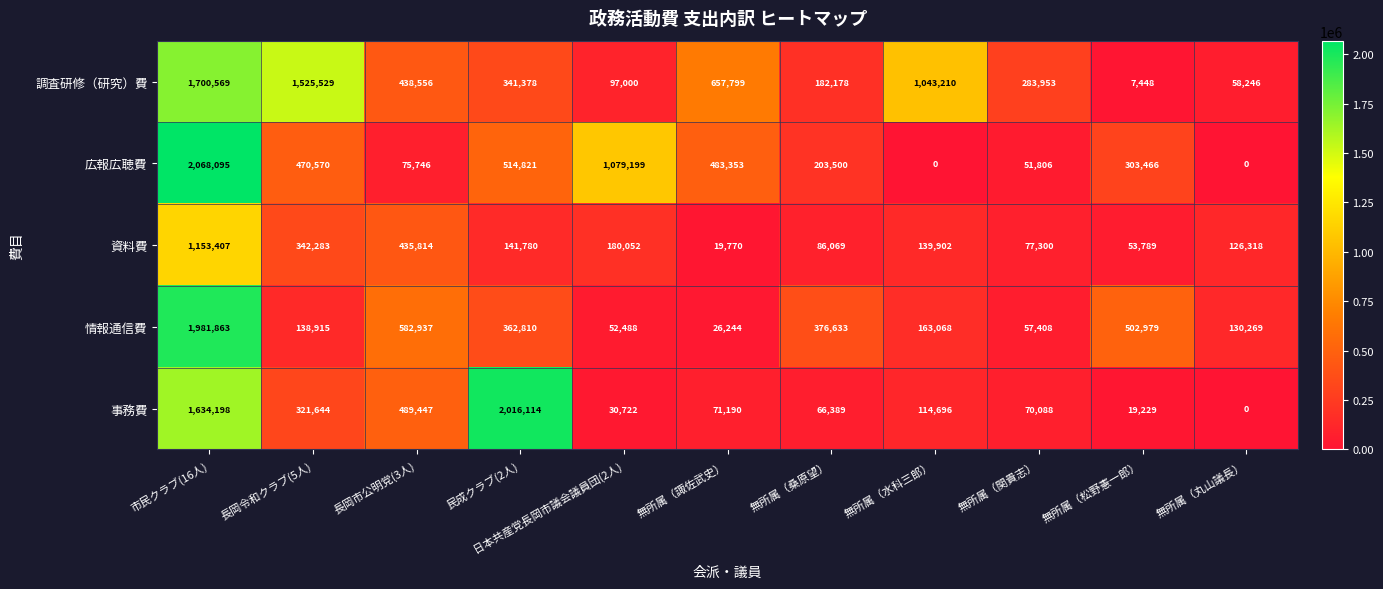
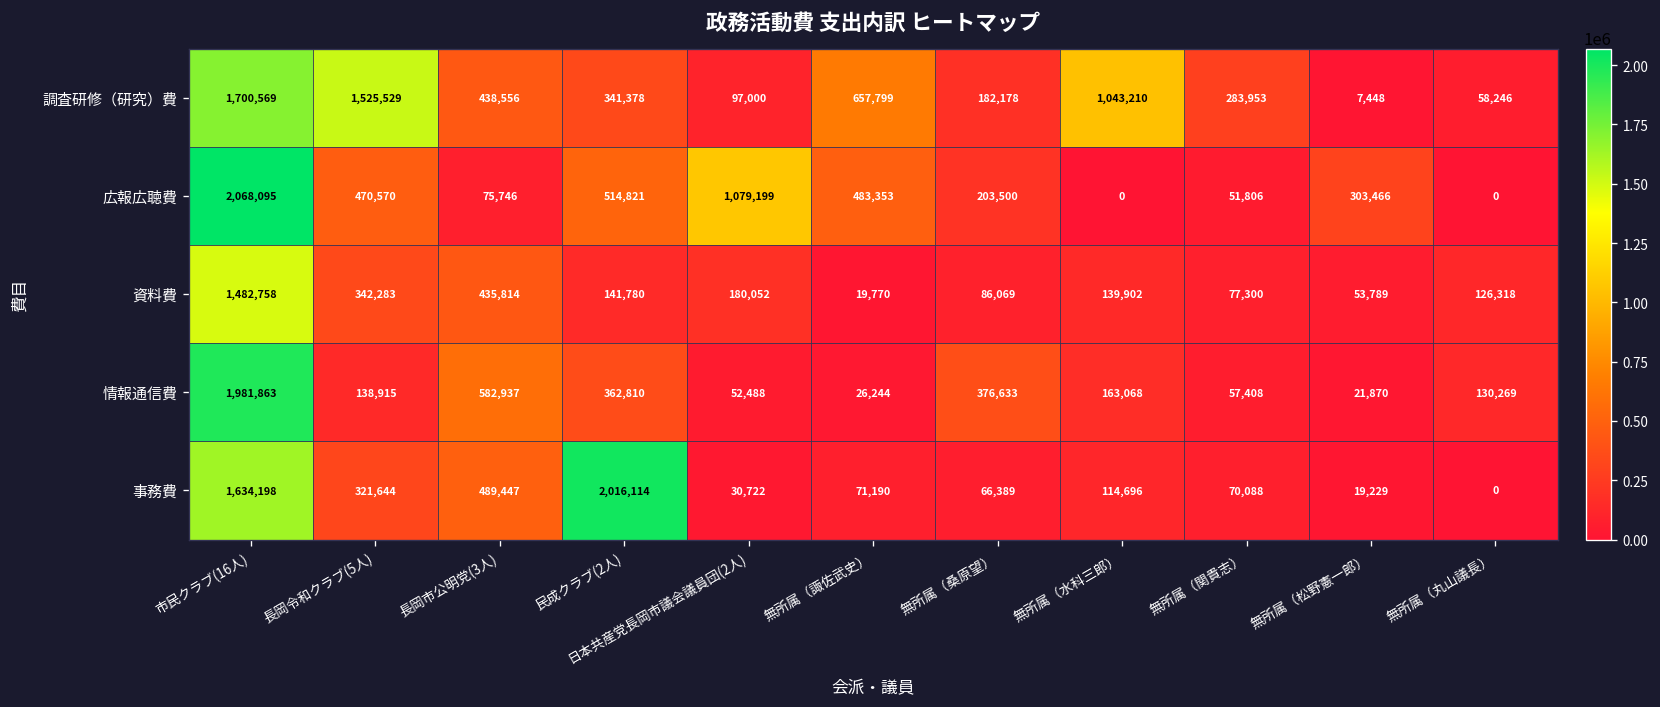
  {
    "調査研修（研究）費": {
      "市民クラブ(16人)": "1,700,569",
      "長岡令和クラブ(5人)": "1,525,529",
      "長岡市公明党(3人)": "438,556",
      "民成クラブ(2人)": "341,378",
      "日本共産党長岡市議会議員団(2人)": "97,000",
      "無所属（諏佐武史）": "657,799",
      "無所属（桑原望）": "182,178",
      "無所属（水科三郎）": "1,043,210",
      "無所属（関貴志）": "283,953",
      "無所属（松野憲一郎）": "7,448",
      "無所属（丸山議長）": "58,246"
    },
    "広報広聴費": {
      "市民クラブ(16人)": "2,068,095",
      "長岡令和クラブ(5人)": "470,570",
      "長岡市公明党(3人)": "75,746",
      "民成クラブ(2人)": "514,821",
      "日本共産党長岡市議会議員団(2人)": "1,079,199",
      "無所属（諏佐武史）": "483,353",
      "無所属（桑原望）": "203,500",
      "無所属（水科三郎）": "0",
      "無所属（関貴志）": "51,806",
      "無所属（松野憲一郎）": "303,466",
      "無所属（丸山議長）": "0"
    },
    "資料費": {
-     "市民クラブ(16人)": "1,153,407",
+     "市民クラブ(16人)": "1,482,758",
      "長岡令和クラブ(5人)": "342,283",
      "長岡市公明党(3人)": "435,814",
      "民成クラブ(2人)": "141,780",
      "日本共産党長岡市議会議員団(2人)": "180,052",
      "無所属（諏佐武史）": "19,770",
      "無所属（桑原望）": "86,069",
      "無所属（水科三郎）": "139,902",
      "無所属（関貴志）": "77,300",
      "無所属（松野憲一郎）": "53,789",
      "無所属（丸山議長）": "126,318"
    },
    "情報通信費": {
      "市民クラブ(16人)": "1,981,863",
      "長岡令和クラブ(5人)": "138,915",
      "長岡市公明党(3人)": "582,937",
      "民成クラブ(2人)": "362,810",
      "日本共産党長岡市議会議員団(2人)": "52,488",
      "無所属（諏佐武史）": "26,244",
      "無所属（桑原望）": "376,633",
      "無所属（水科三郎）": "163,068",
      "無所属（関貴志）": "57,408",
-     "無所属（松野憲一郎）": "502,979",
+     "無所属（松野憲一郎）": "21,870",
      "無所属（丸山議長）": "130,269"
    },
    "事務費": {
      "市民クラブ(16人)": "1,634,198",
      "長岡令和クラブ(5人)": "321,644",
      "長岡市公明党(3人)": "489,447",
      "民成クラブ(2人)": "2,016,114",
      "日本共産党長岡市議会議員団(2人)": "30,722",
      "無所属（諏佐武史）": "71,190",
      "無所属（桑原望）": "66,389",
      "無所属（水科三郎）": "114,696",
      "無所属（関貴志）": "70,088",
      "無所属（松野憲一郎）": "19,229",
      "無所属（丸山議長）": "0"
    }
  }
